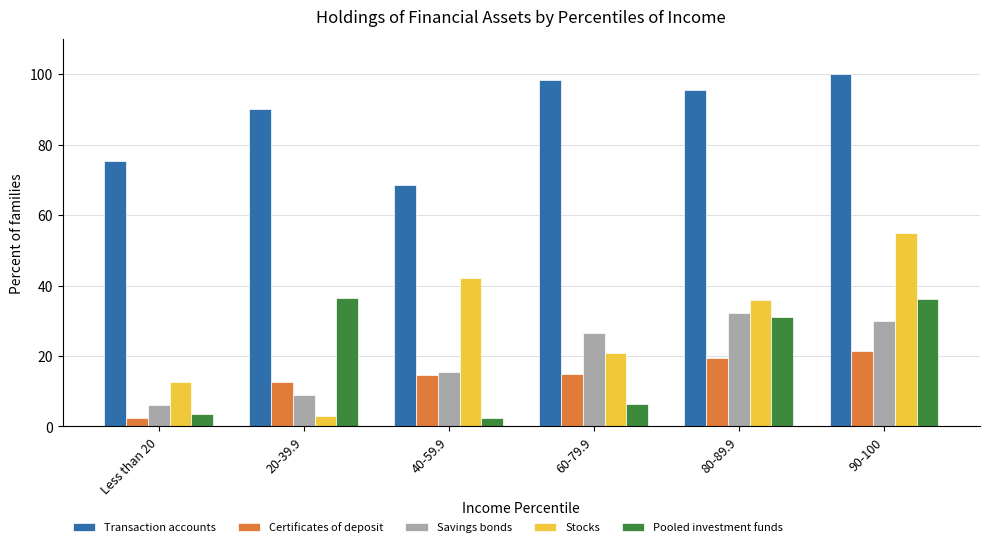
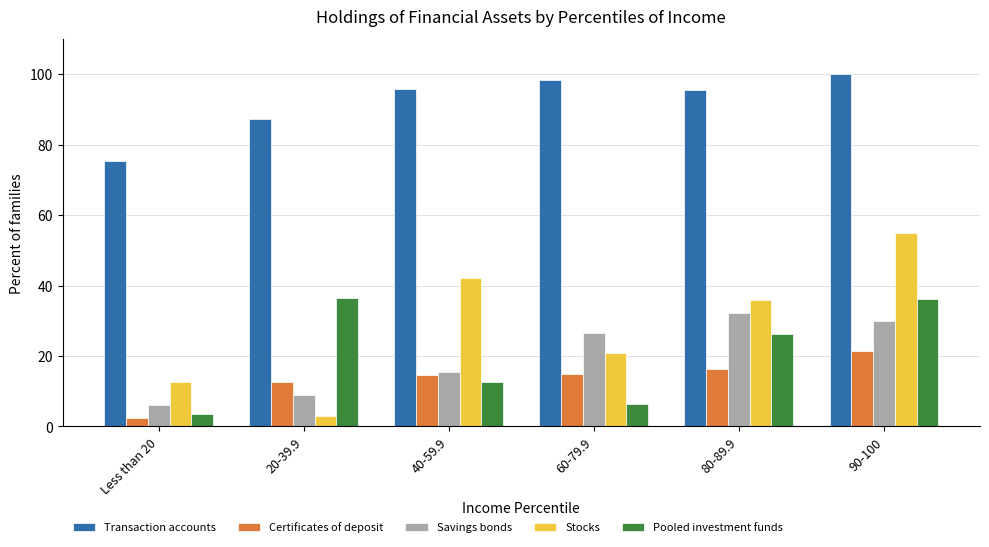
  {
    "Transaction accounts": {
      "Less than 20": 76,
-     "20-39.9": 90,
-     "40-59.9": 69,
+     "20-39.9": 87,
+     "40-59.9": 96,
      "60-79.9": 98,
      "80-89.9": 96,
      "90-100": 100
    },
    "Certificates of deposit": {
      "Less than 20": 2,
      "20-39.9": 13,
      "40-59.9": 15,
      "60-79.9": 15,
-     "80-89.9": 20,
+     "80-89.9": 16,
      "90-100": 22
    },
    "Savings bonds": {
      "Less than 20": 6,
      "20-39.9": 9,
      "40-59.9": 15,
      "60-79.9": 27,
      "80-89.9": 32,
      "90-100": 30
    },
    "Stocks": {
      "Less than 20": 13,
      "20-39.9": 3,
      "40-59.9": 42,
      "60-79.9": 21,
      "80-89.9": 36,
      "90-100": 55
    },
    "Pooled investment funds": {
      "Less than 20": 4,
      "20-39.9": 37,
-     "40-59.9": 2,
+     "40-59.9": 13,
      "60-79.9": 6,
-     "80-89.9": 31,
+     "80-89.9": 26,
      "90-100": 36
    }
  }
